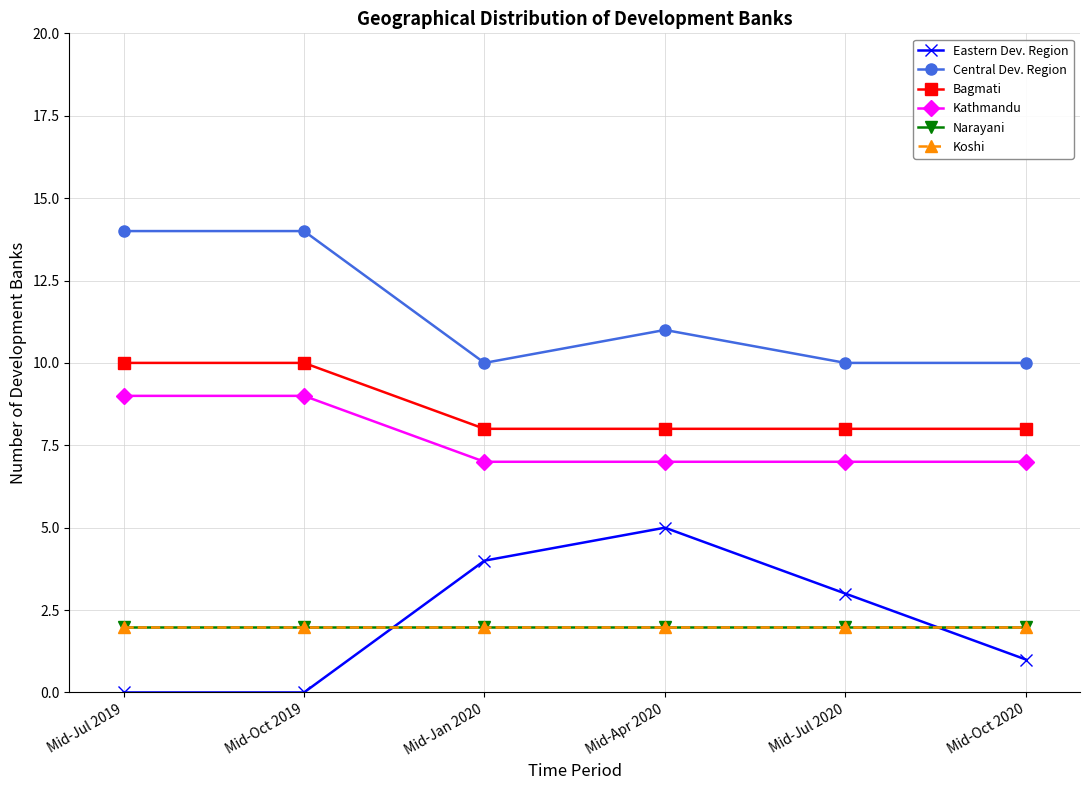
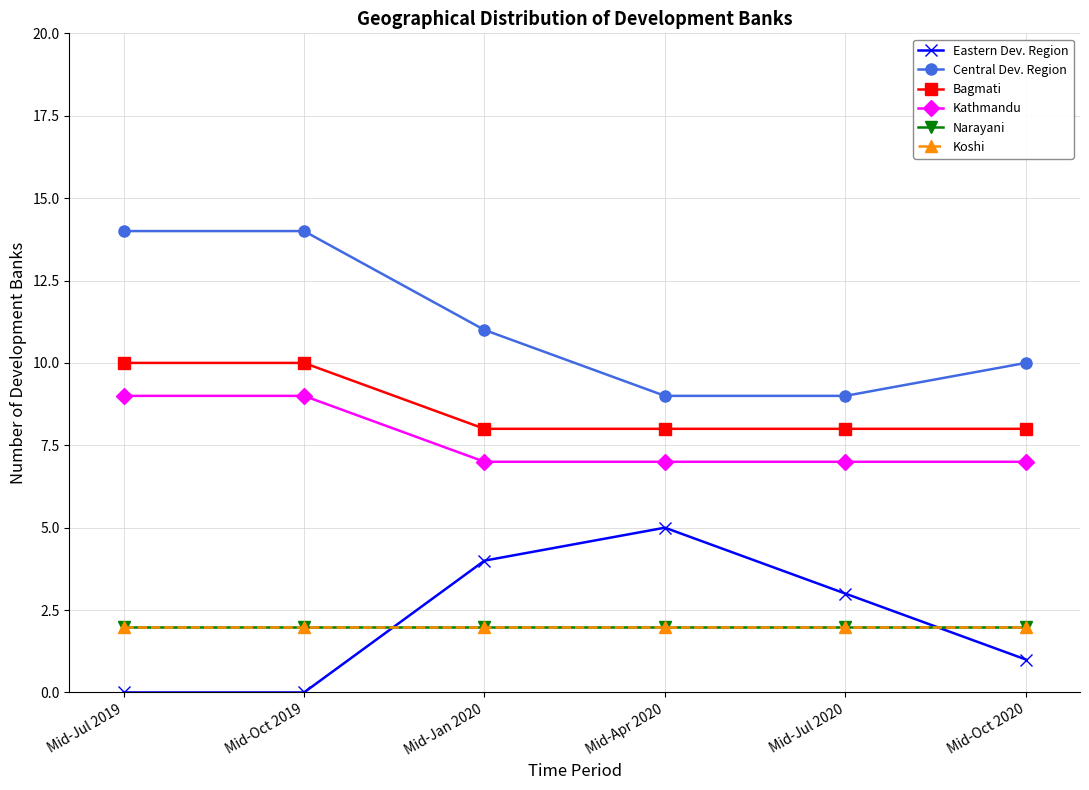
  {
    "Eastern Dev. Region": {
      "Mid-Jul 2019": 0,
      "Mid-Oct 2019": 0,
      "Mid-Jan 2020": 4,
      "Mid-Apr 2020": 5,
      "Mid-Jul 2020": 3,
      "Mid-Oct 2020": 1
    },
    "Central Dev. Region": {
      "Mid-Jul 2019": 14,
      "Mid-Oct 2019": 14,
-     "Mid-Jan 2020": 10,
-     "Mid-Apr 2020": 11,
-     "Mid-Jul 2020": 10,
+     "Mid-Jan 2020": 11,
+     "Mid-Apr 2020": 9,
+     "Mid-Jul 2020": 9,
      "Mid-Oct 2020": 10
    },
    "Bagmati": {
      "Mid-Jul 2019": 10,
      "Mid-Oct 2019": 10,
      "Mid-Jan 2020": 8,
      "Mid-Apr 2020": 8,
      "Mid-Jul 2020": 8,
      "Mid-Oct 2020": 8
    },
    "Kathmandu": {
      "Mid-Jul 2019": 9,
      "Mid-Oct 2019": 9,
      "Mid-Jan 2020": 7,
      "Mid-Apr 2020": 7,
      "Mid-Jul 2020": 7,
      "Mid-Oct 2020": 7
    },
    "Koshi": {
      "Mid-Jul 2019": 2,
      "Mid-Oct 2019": 2,
      "Mid-Jan 2020": 2,
      "Mid-Apr 2020": 2,
      "Mid-Jul 2020": 2,
      "Mid-Oct 2020": 2
    }
  }
